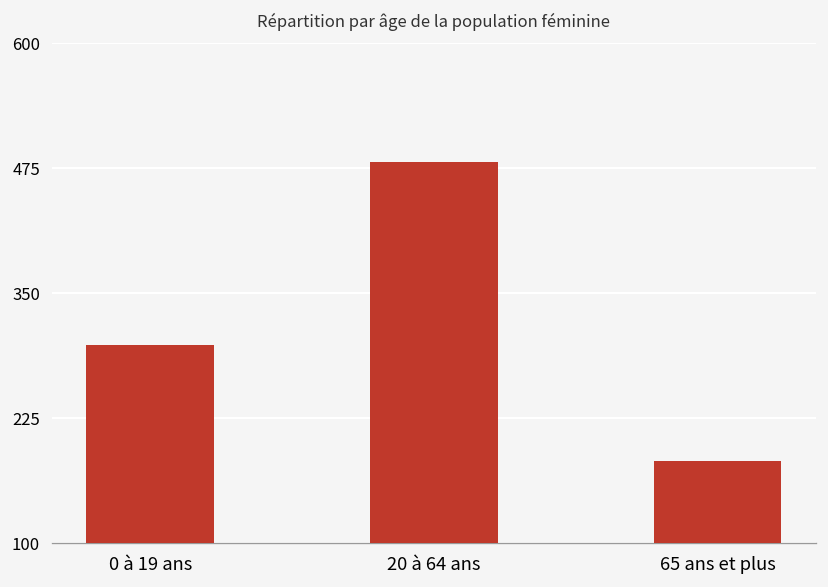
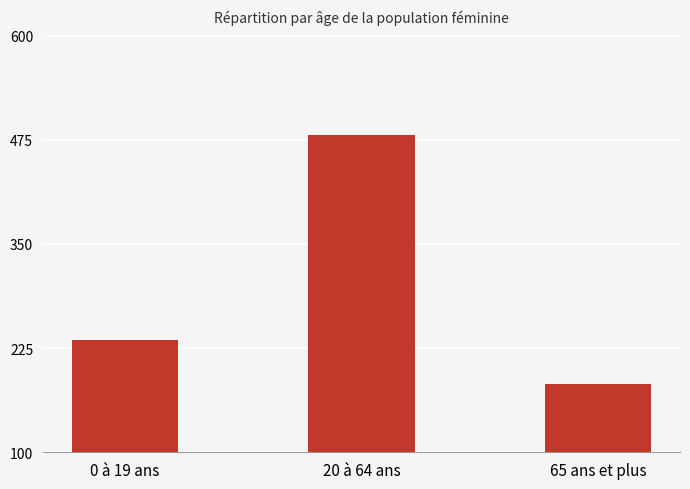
  {
-   "0 à 19 ans": 300,
+   "0 à 19 ans": 240,
    "20 à 64 ans": 480,
    "65 ans et plus": 180
  }
